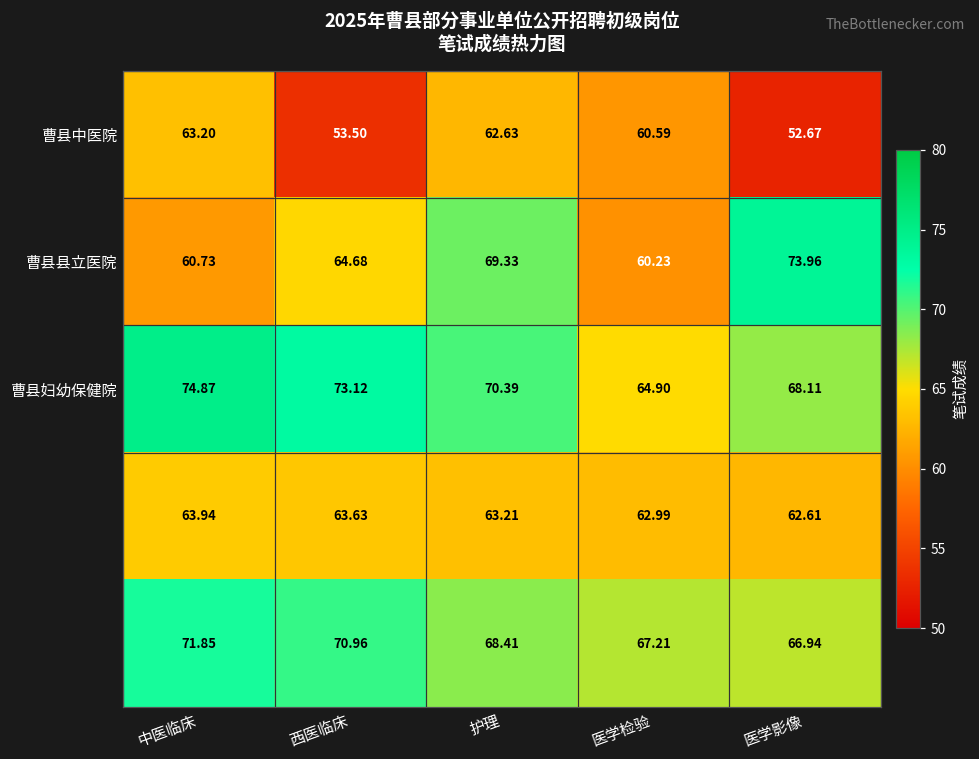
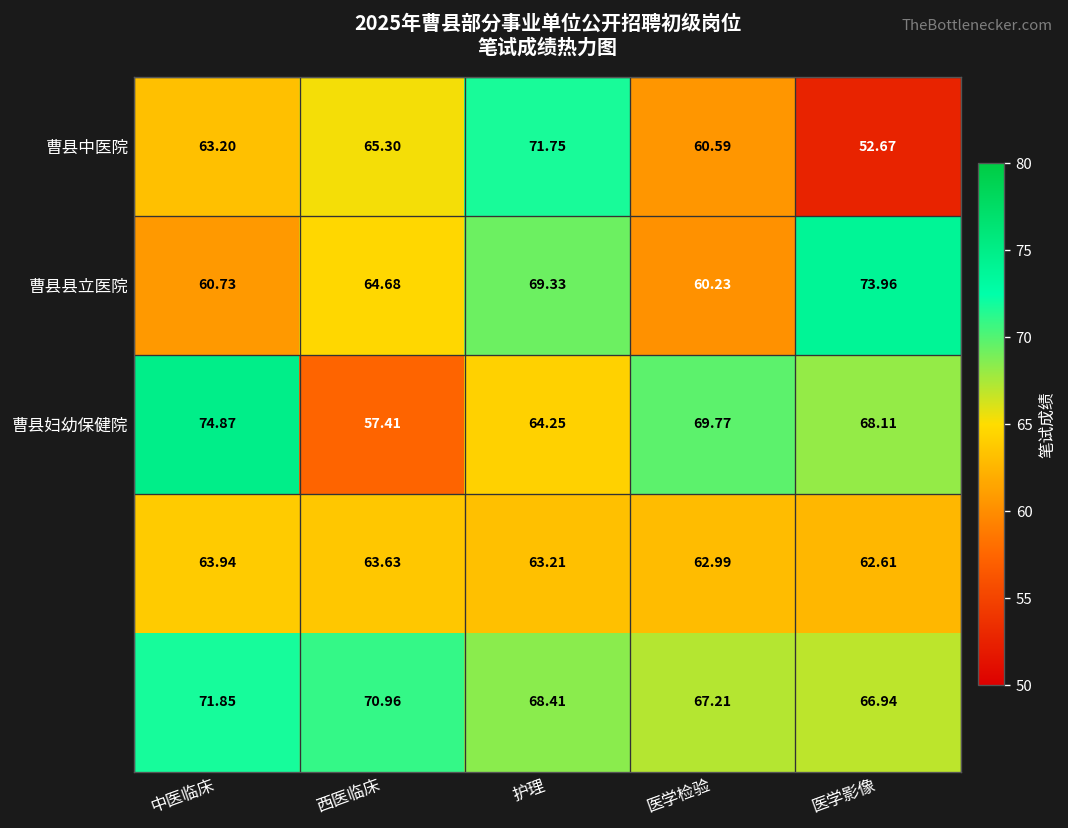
  {
    "曹县中医院": {
      "中医临床": 63.20,
-     "西医临床": 53.50,
-     "护理": 62.63,
+     "西医临床": 65.30,
+     "护理": 71.75,
      "医学检验": 60.59,
      "医学影像": 52.67
    },
    "曹县县立医院": {
      "中医临床": 60.73,
      "西医临床": 64.68,
      "护理": 69.33,
      "医学检验": 60.23,
      "医学影像": 73.96
    },
    "曹县妇幼保健院": {
      "中医临床": 74.87,
-     "西医临床": 73.12,
-     "护理": 70.39,
-     "医学检验": 64.90,
+     "西医临床": 57.41,
+     "护理": 64.25,
+     "医学检验": 69.77,
      "医学影像": 68.11
    }
  }
